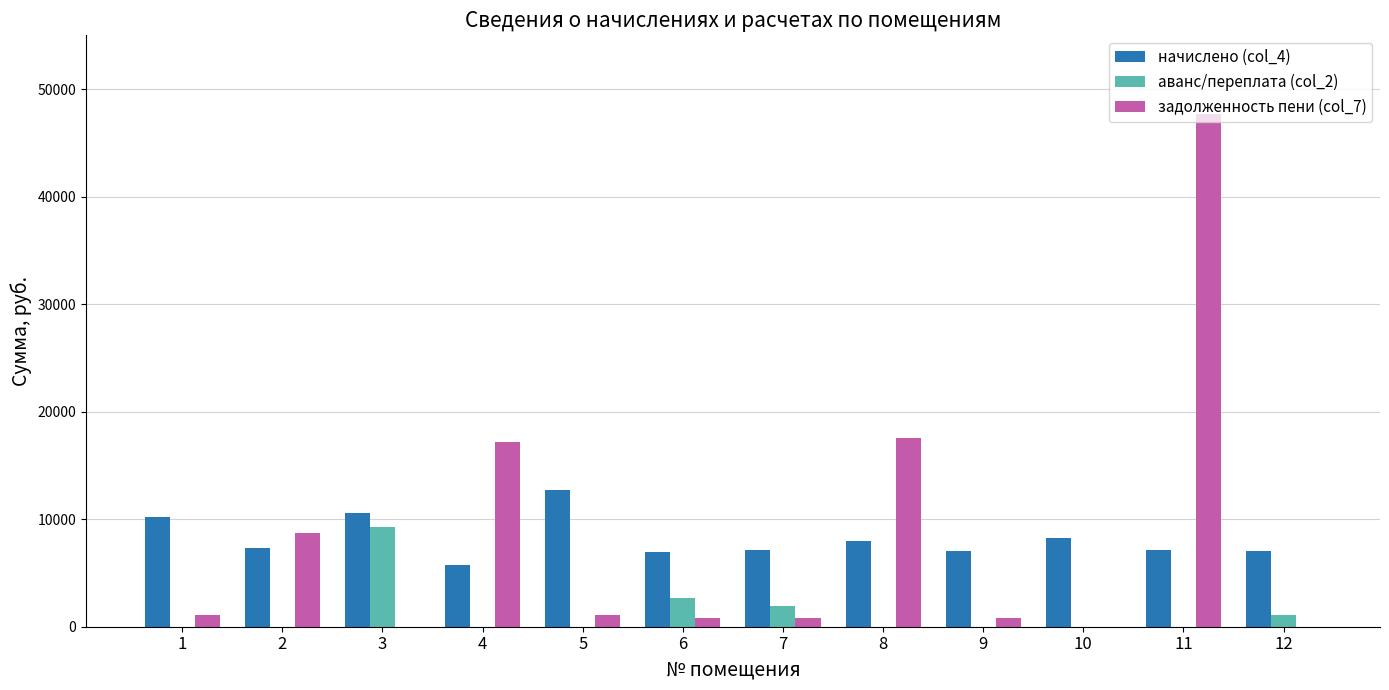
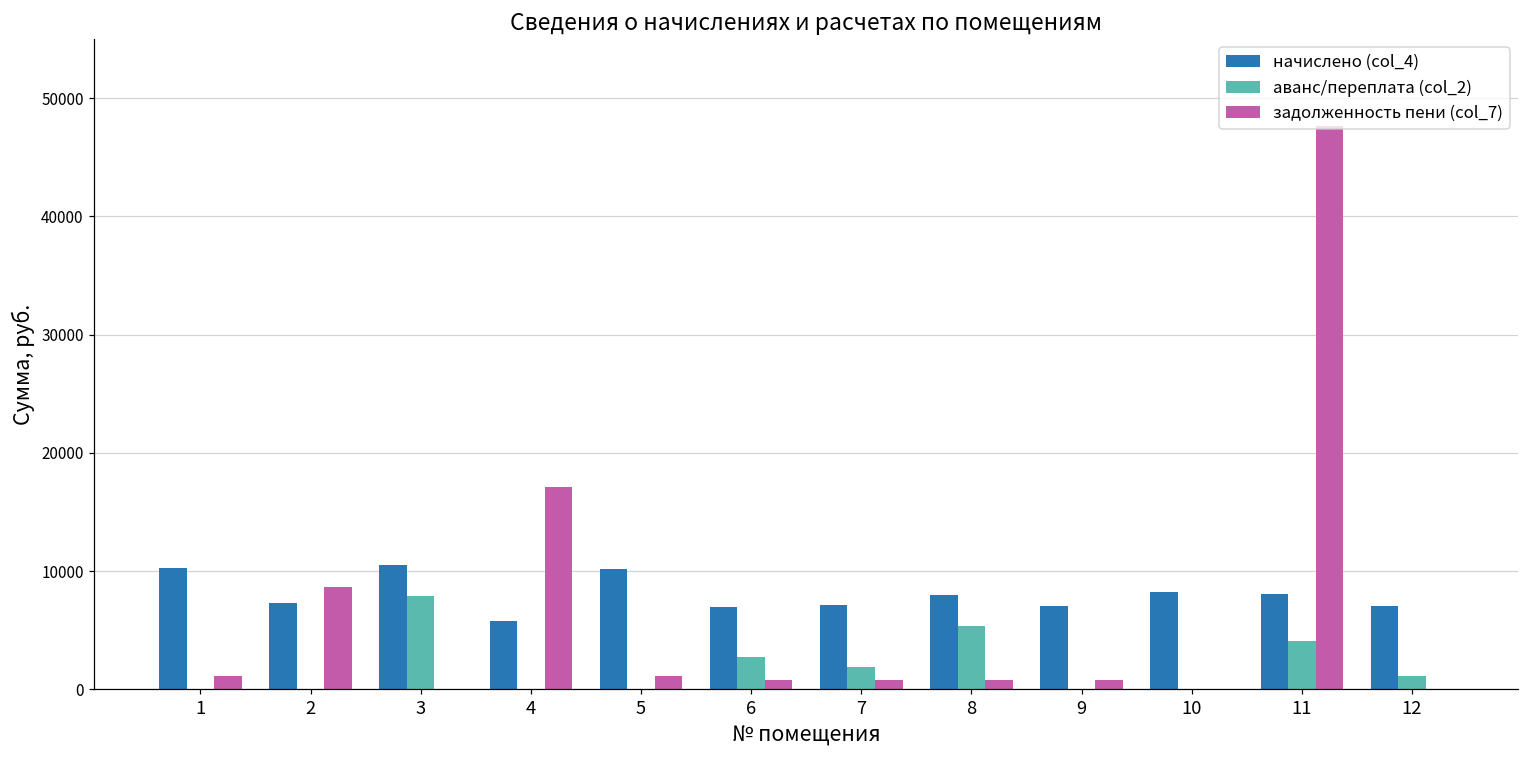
  {
    "начислено (col_4)": {
      "1": 10200,
      "2": 7300,
      "3": 10600,
      "4": 5800,
-     "5": 12700,
+     "5": 10200,
      "6": 7000,
      "7": 7100,
      "8": 8000,
      "9": 7100,
      "10": 8300,
-     "11": 7200,
+     "11": 8100,
      "12": 7000
    },
    "аванс/переплата (col_2)": {
      "1": 0,
      "2": 0,
-     "3": 9200,
+     "3": 7900,
      "4": 0,
      "5": 0,
      "6": 2700,
      "7": 1900,
-     "8": 0,
+     "8": 5400,
      "9": 0,
      "10": 0,
-     "11": 0,
+     "11": 4100,
      "12": 1100
    },
    "задолженность пени (col_7)": {
      "1": 1100,
      "2": 8700,
      "3": 0,
      "4": 17100,
      "5": 1100,
      "6": 800,
      "7": 800,
-     "8": 17500,
+     "8": 800,
      "9": 800,
      "10": 0,
      "12": 0
    }
  }
